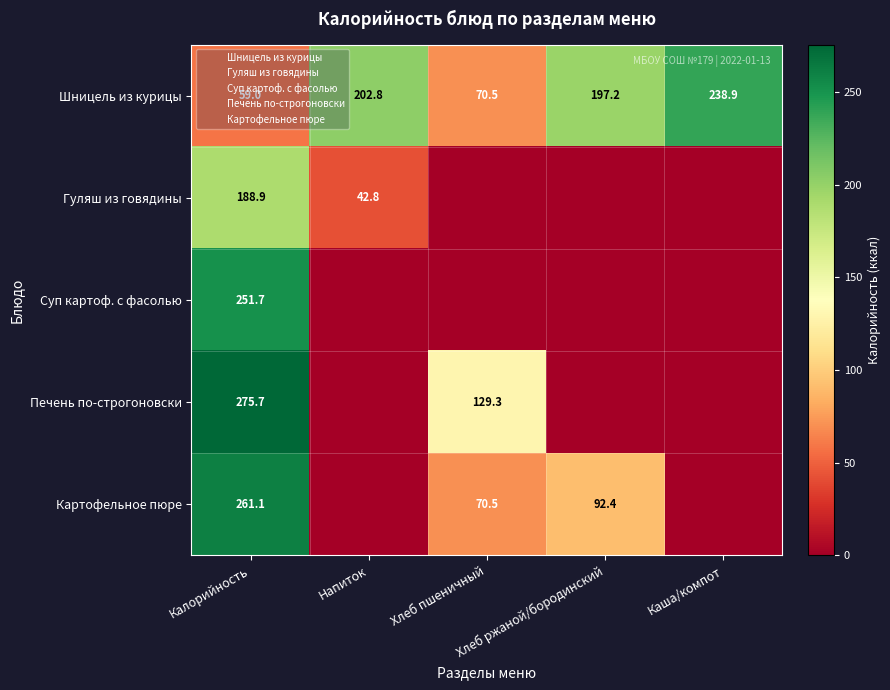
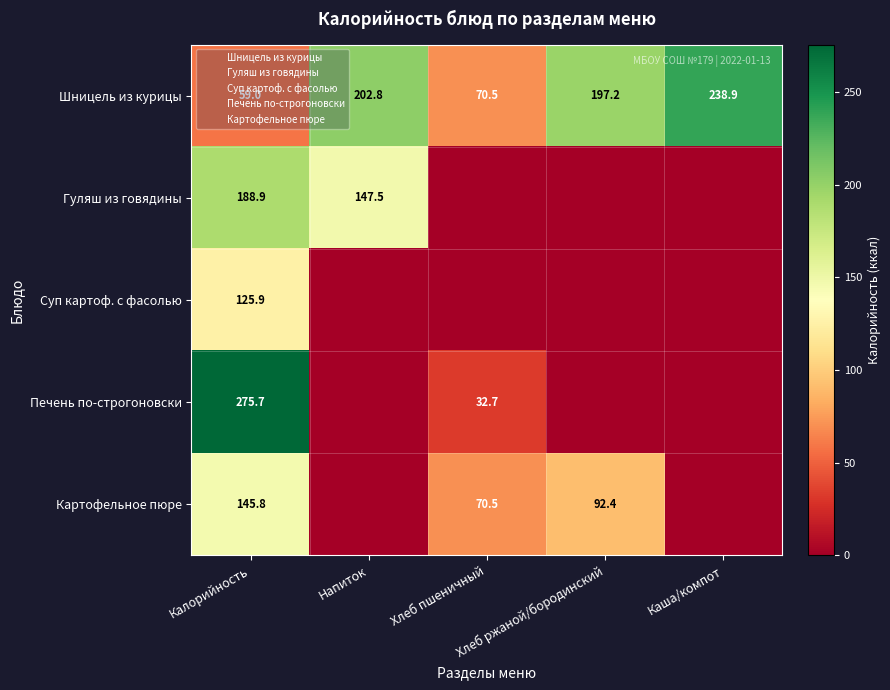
  {
    "Шницель из курицы": {
      "Напиток": 202.8,
      "Хлеб пшеничный": 70.5,
      "Хлеб ржаной/бородинский": 197.2
    },
    "Гуляш из говядины": {
      "Калорийность": 188.9,
-     "Напиток": 42.8
+     "Напиток": 147.5
    },
    "Суп картоф. с фасолью": {
-     "Калорийность": 251.7
+     "Калорийность": 125.9
    },
    "Печень по-строгоновски": {
      "Калорийность": 275.7,
-     "Хлеб пшеничный": 129.3
+     "Хлеб пшеничный": 32.7
    },
    "Картофельное пюре": {
-     "Калорийность": 261.1,
+     "Калорийность": 145.8,
      "Хлеб пшеничный": 70.5,
      "Хлеб ржаной/бородинский": 92.4
    }
  }
